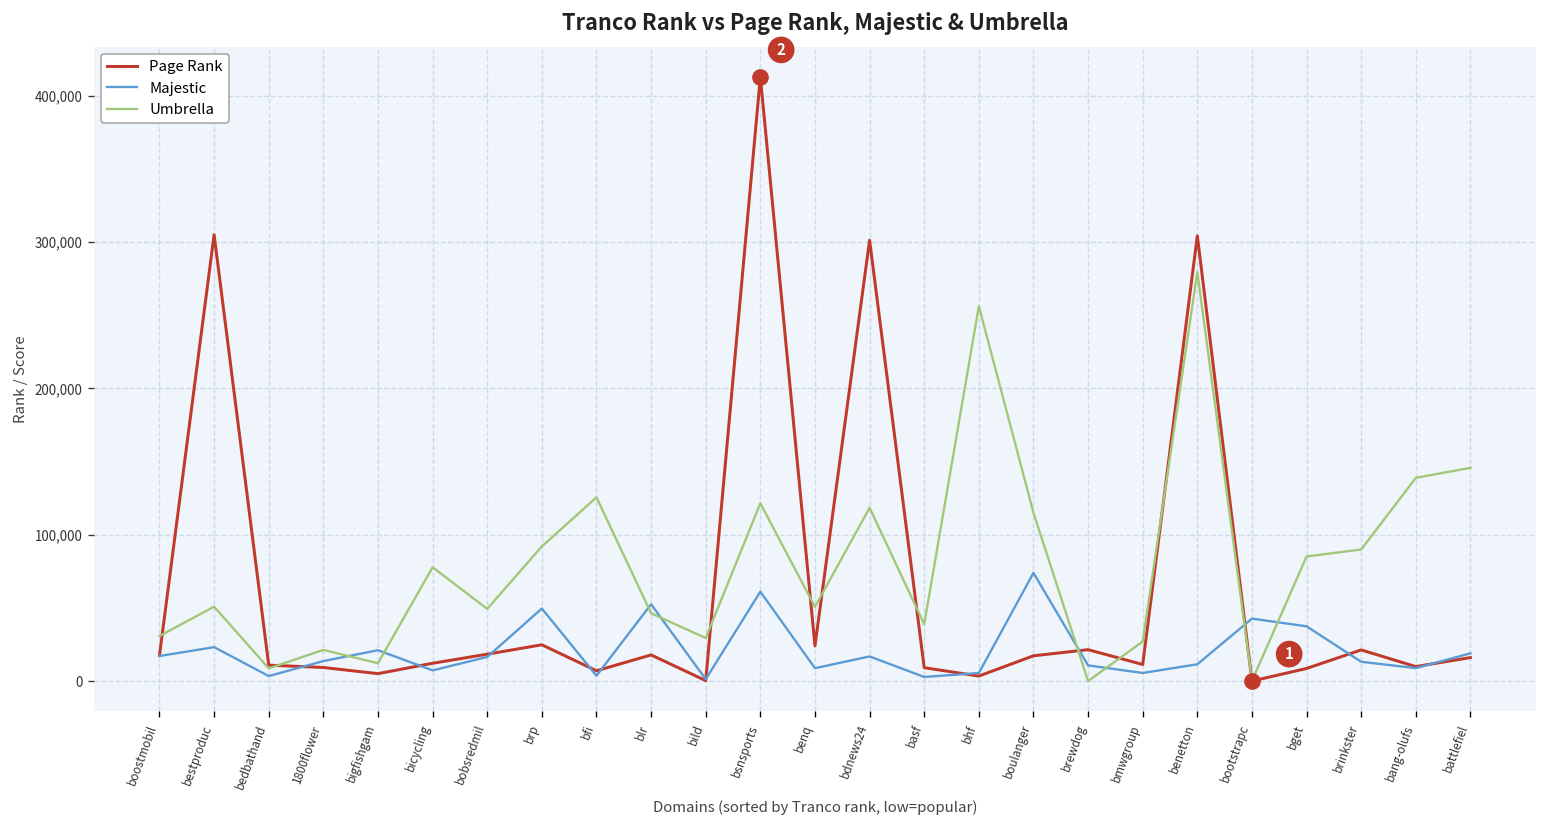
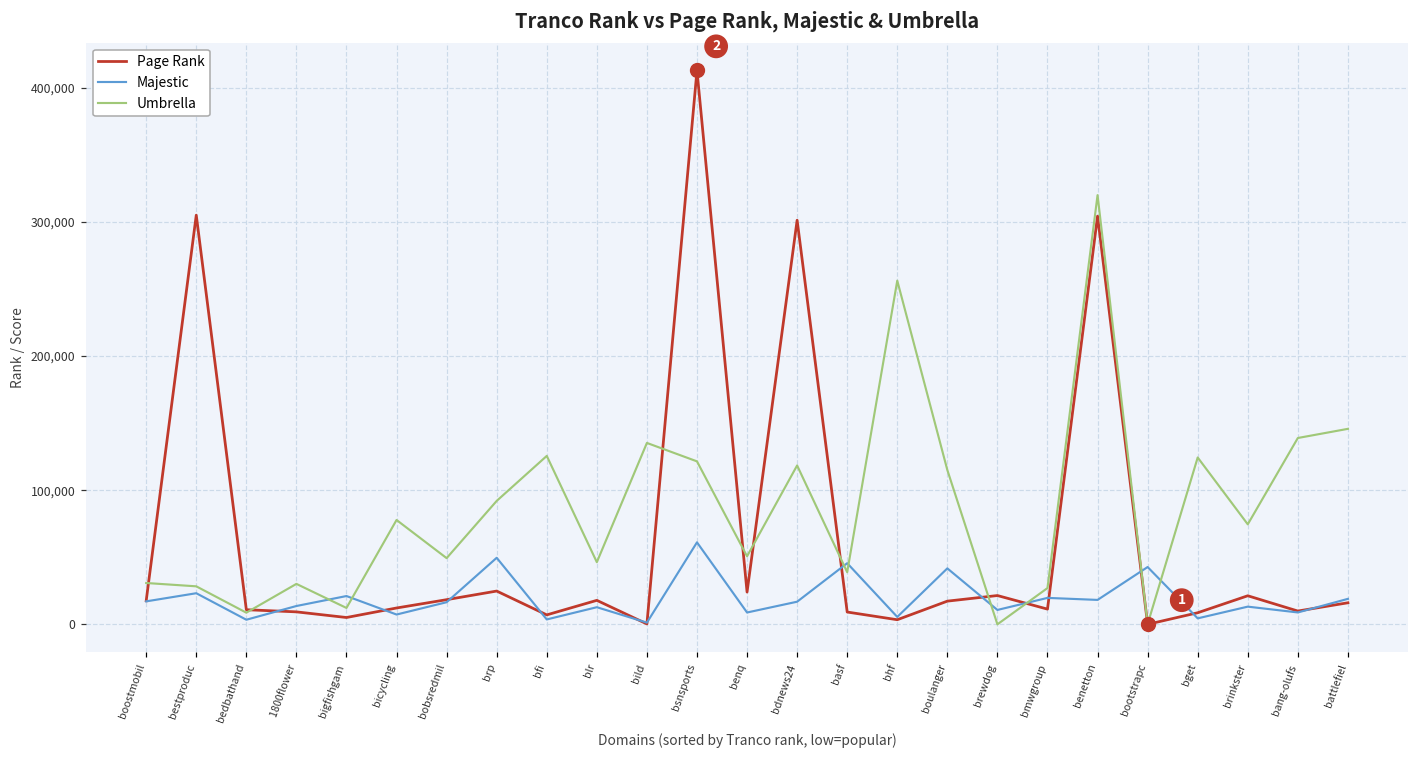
  {
    "Majestic": {
      "bestproduc": "23,000",
      "bedbathand": "3,000",
      "1800flower": "14,000",
      "bigfishgam": "21,000",
      "bicycling": "7,000",
      "brp": "50,000",
      "bfi": "4,000",
-     "blr": "53,000",
+     "blr": "13,000",
      "bsnsports": "61,000",
      "benq": "9,000",
      "bdnews24": "17,000",
-     "basf": "3,000",
+     "basf": "46,000",
      "bhf": "6,000",
-     "boulanger": "74,000",
+     "boulanger": "42,000",
      "brewdog": "11,000",
-     "bmwgroup": "6,000",
-     "benetton": "11,000",
+     "bmwgroup": "20,000",
+     "benetton": "18,000",
      "bootstrapc": "43,000",
-     "bget": "37,000",
+     "bget": "4,000",
      "brinkster": "13,000",
      "battlefiel": "19,000"
    },
    "Umbrella": {
      "boostmobil": "31,000",
-     "bestproduc": "51,000",
+     "bestproduc": "28,000",
      "bedbathand": "9,000",
-     "1800flower": "21,000",
+     "1800flower": "30,000",
      "bigfishgam": "12,000",
      "bicycling": "78,000",
      "bobsredmil": "49,000",
      "brp": "92,000",
      "bfi": "126,000",
      "blr": "46,000",
-     "bild": "29,000",
+     "bild": "135,000",
      "bsnsports": "121,000",
      "benq": "51,000",
      "bdnews24": "118,000",
      "basf": "39,000",
      "bhf": "256,000",
      "boulanger": "115,000",
      "brewdog": "0",
      "bmwgroup": "27,000",
-     "benetton": "279,000",
-     "bget": "85,000",
-     "brinkster": "90,000",
+     "benetton": "320,000",
+     "bget": "124,000",
+     "brinkster": "75,000",
      "bang-olufs": "139,000",
      "battlefiel": "146,000"
    }
  }
